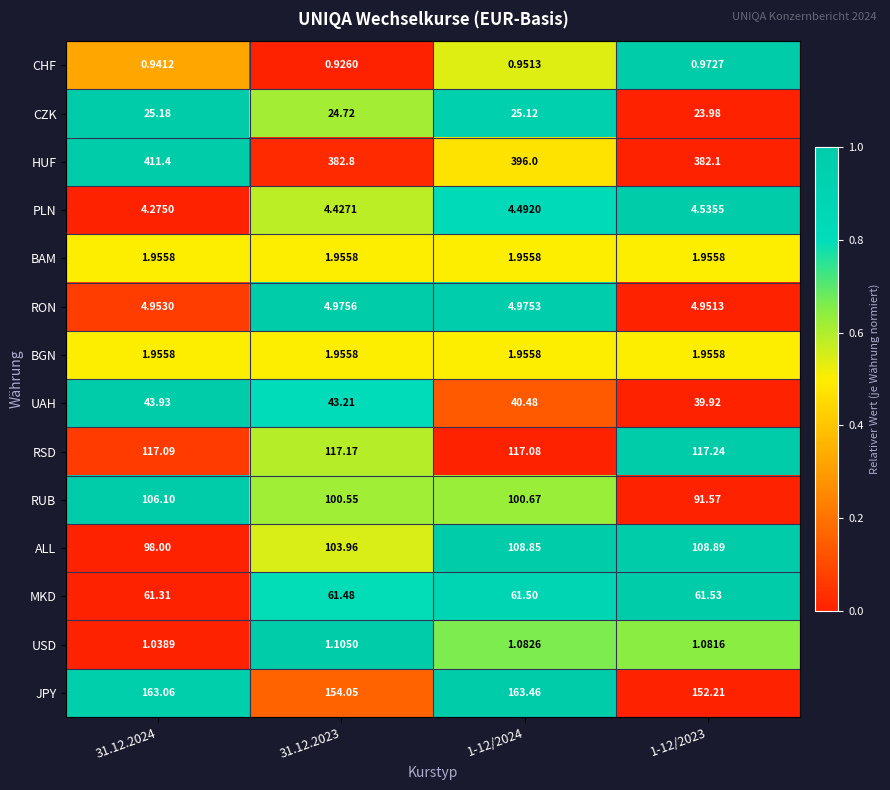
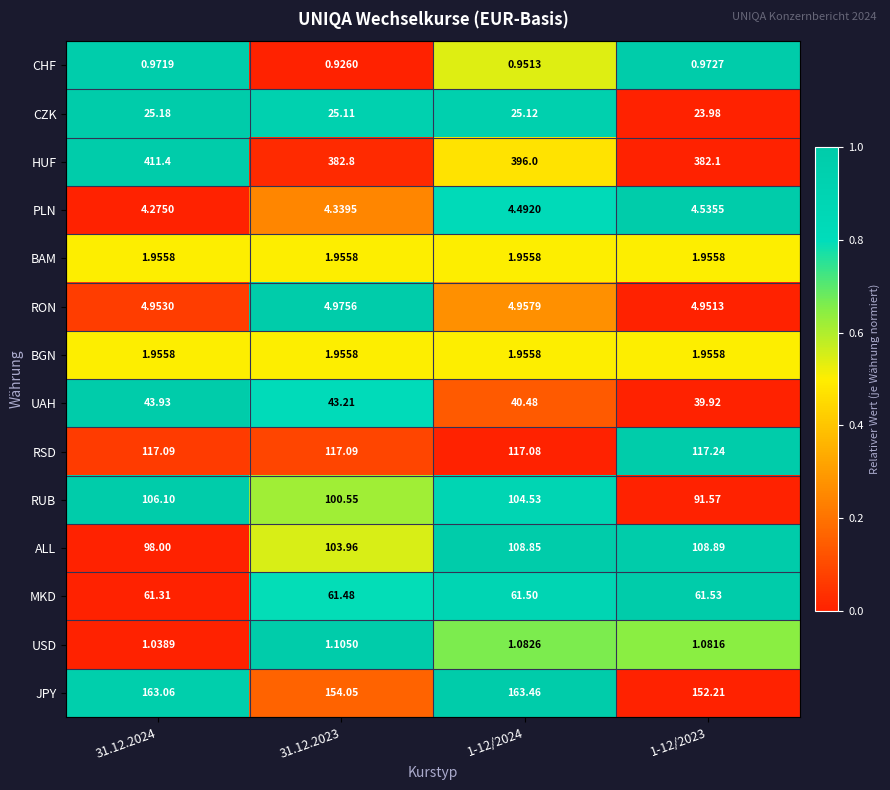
  {
    "CHF": {
-     "31.12.2024": 0.9412,
+     "31.12.2024": 0.9719,
      "31.12.2023": 0.9260,
      "1-12/2024": 0.9513,
      "1-12/2023": 0.9727
    },
    "CZK": {
      "31.12.2024": 25.18,
-     "31.12.2023": 24.72,
+     "31.12.2023": 25.11,
      "1-12/2024": 25.12,
      "1-12/2023": 23.98
    },
    "HUF": {
      "31.12.2024": 411.4,
      "31.12.2023": 382.8,
      "1-12/2024": 396.0,
      "1-12/2023": 382.1
    },
    "PLN": {
      "31.12.2024": 4.2750,
-     "31.12.2023": 4.4271,
+     "31.12.2023": 4.3395,
      "1-12/2024": 4.4920,
      "1-12/2023": 4.5355
    },
    "BAM": {
      "31.12.2024": 1.9558,
      "31.12.2023": 1.9558,
      "1-12/2024": 1.9558,
      "1-12/2023": 1.9558
    },
    "RON": {
      "31.12.2024": 4.9530,
      "31.12.2023": 4.9756,
-     "1-12/2024": 4.9753,
+     "1-12/2024": 4.9579,
      "1-12/2023": 4.9513
    },
    "BGN": {
      "31.12.2024": 1.9558,
      "31.12.2023": 1.9558,
      "1-12/2024": 1.9558,
      "1-12/2023": 1.9558
    },
    "UAH": {
      "31.12.2024": 43.93,
      "31.12.2023": 43.21,
      "1-12/2024": 40.48,
      "1-12/2023": 39.92
    },
    "RSD": {
      "31.12.2024": 117.09,
-     "31.12.2023": 117.17,
+     "31.12.2023": 117.09,
      "1-12/2024": 117.08,
      "1-12/2023": 117.24
    },
    "RUB": {
      "31.12.2024": 106.10,
      "31.12.2023": 100.55,
-     "1-12/2024": 100.67,
+     "1-12/2024": 104.53,
      "1-12/2023": 91.57
    },
    "ALL": {
      "31.12.2024": 98.00,
      "31.12.2023": 103.96,
      "1-12/2024": 108.85,
      "1-12/2023": 108.89
    },
    "MKD": {
      "31.12.2024": 61.31,
      "31.12.2023": 61.48,
      "1-12/2024": 61.50,
      "1-12/2023": 61.53
    },
    "USD": {
      "31.12.2024": 1.0389,
      "31.12.2023": 1.1050,
      "1-12/2024": 1.0826,
      "1-12/2023": 1.0816
    },
    "JPY": {
      "31.12.2024": 163.06,
      "31.12.2023": 154.05,
      "1-12/2024": 163.46,
      "1-12/2023": 152.21
    }
  }
